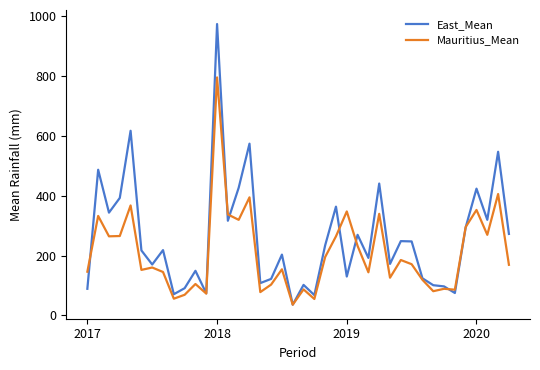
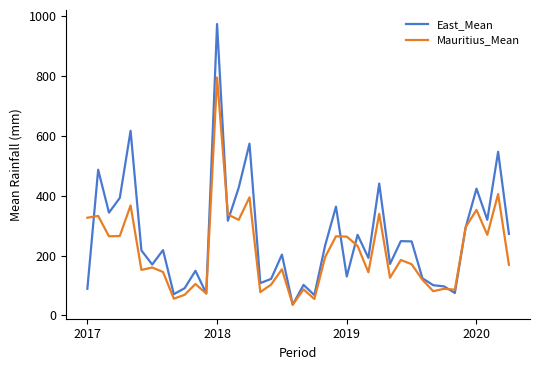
  {
    "East_Mean": {
      "2017": 90,
      "2018": 970,
      "2019": 130,
      "2020": 420
    },
    "Mauritius_Mean": {
-     "2017": 150,
+     "2017": 330,
      "2018": 790,
-     "2019": 350,
+     "2019": 260,
      "2020": 350
    }
  }
